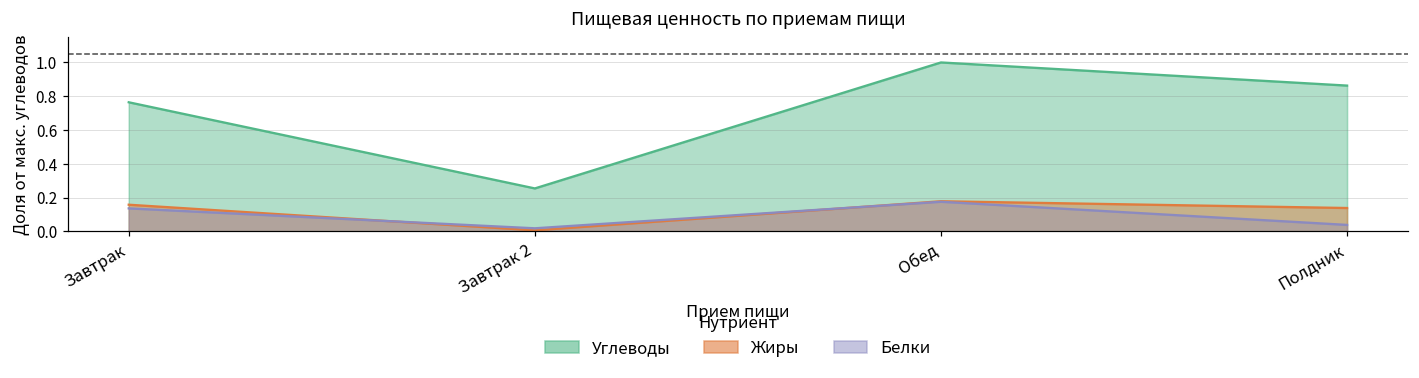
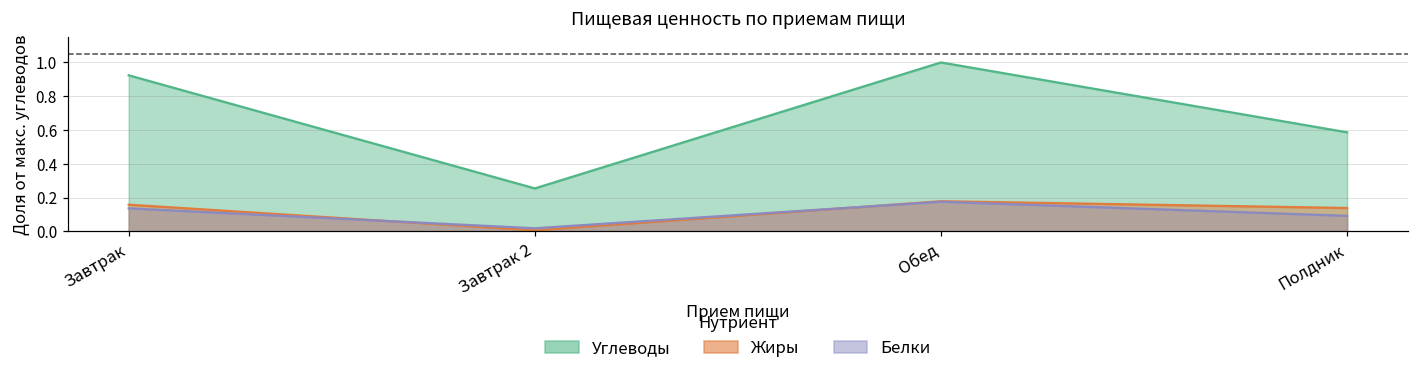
  {
    "Углеводы": {
-     "Завтрак": 0.76,
+     "Завтрак": 0.92,
      "Завтрак 2": 0.25,
      "Обед": 1.00,
-     "Полдник": 0.86
+     "Полдник": 0.59
    },
    "Жиры": {
      "Завтрак": 0.16,
      "Полдник": 0.14
    },
    "Белки": {
      "Завтрак": 0.14,
-     "Полдник": 0.04
+     "Полдник": 0.09
    }
  }
